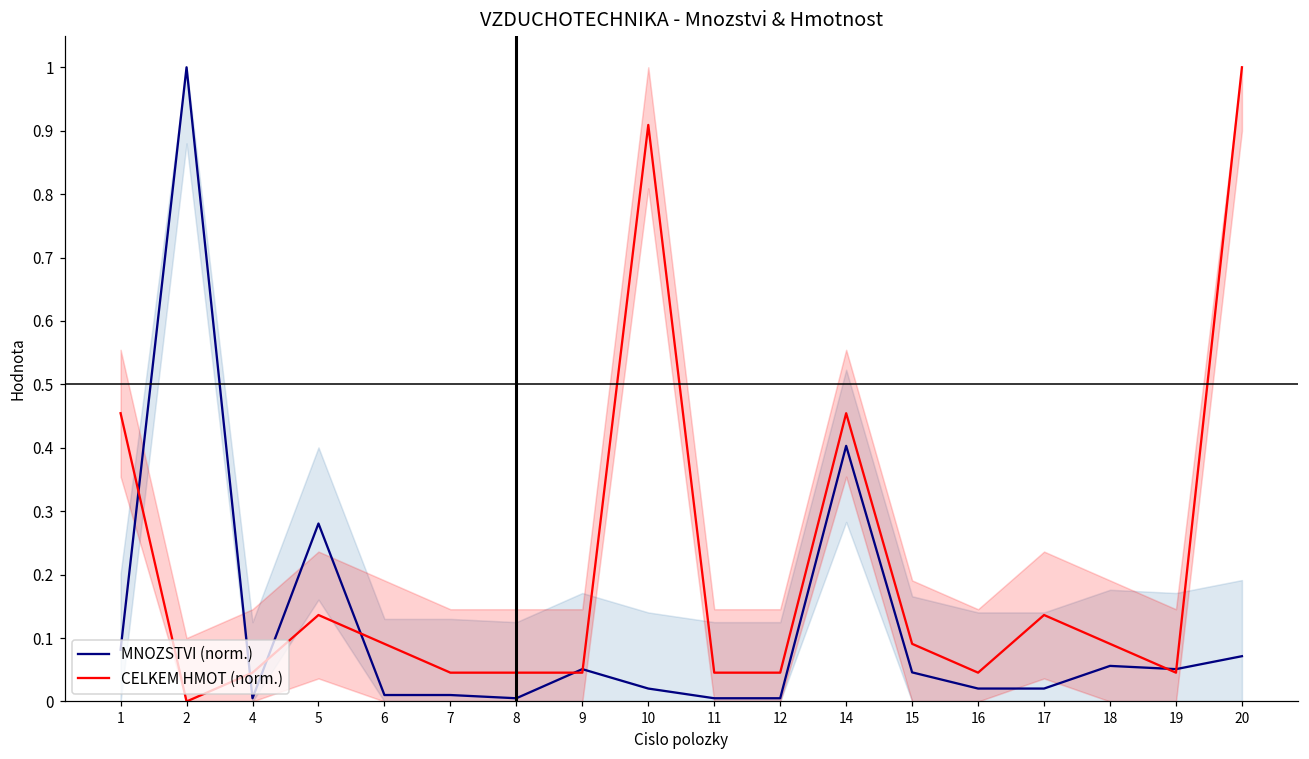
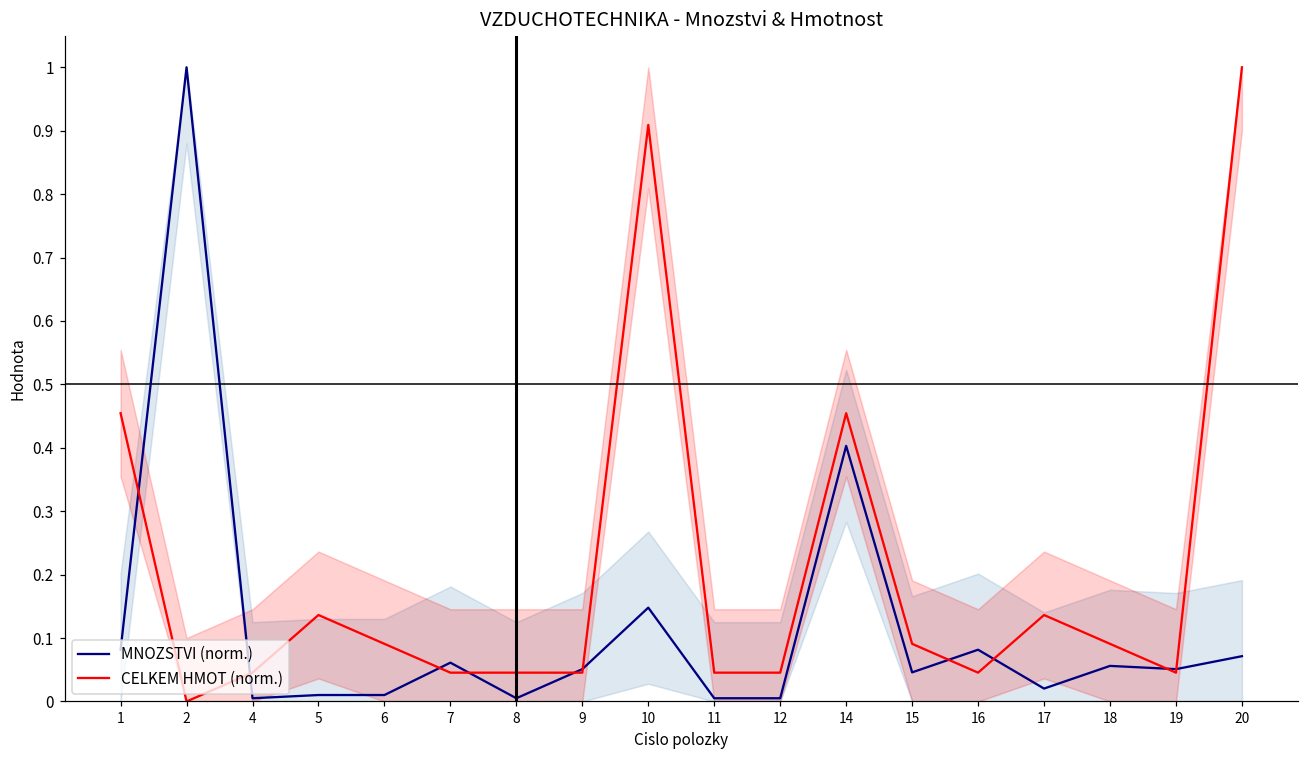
  {
    "MNOZSTVI (norm.)": {
      "4": 0.01,
-     "5": 0.28,
+     "5": 0.01,
      "6": 0.01,
-     "7": 0.01,
+     "7": 0.06,
      "8": 0.01,
      "9": 0.05,
-     "10": 0.02,
+     "10": 0.15,
      "11": 0.01,
      "12": 0.01,
      "14": 0.40,
      "15": 0.05,
-     "16": 0.02,
+     "16": 0.08,
      "17": 0.02,
      "18": 0.06,
      "19": 0.05,
      "20": 0.07
    }
  }
